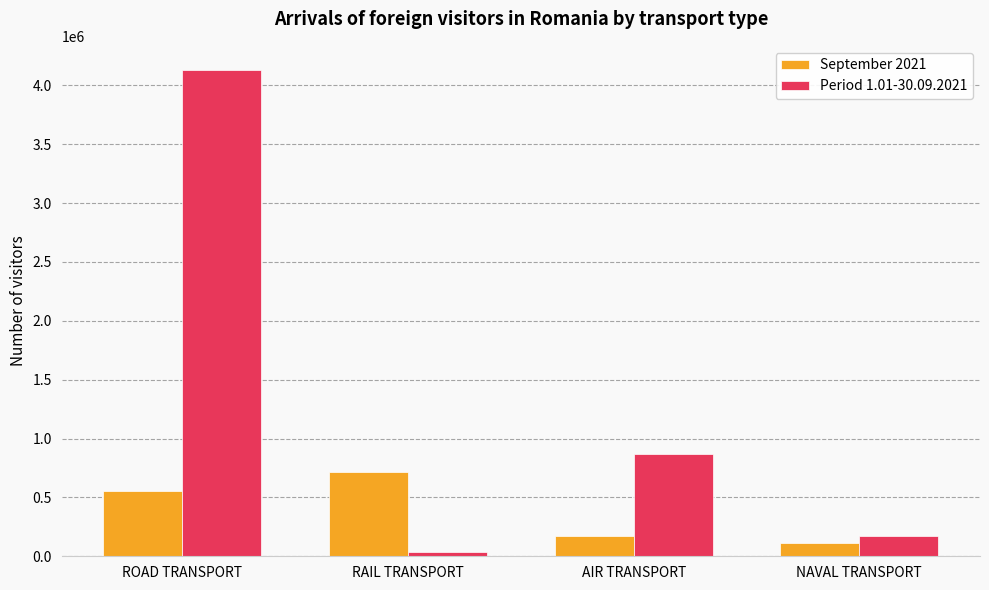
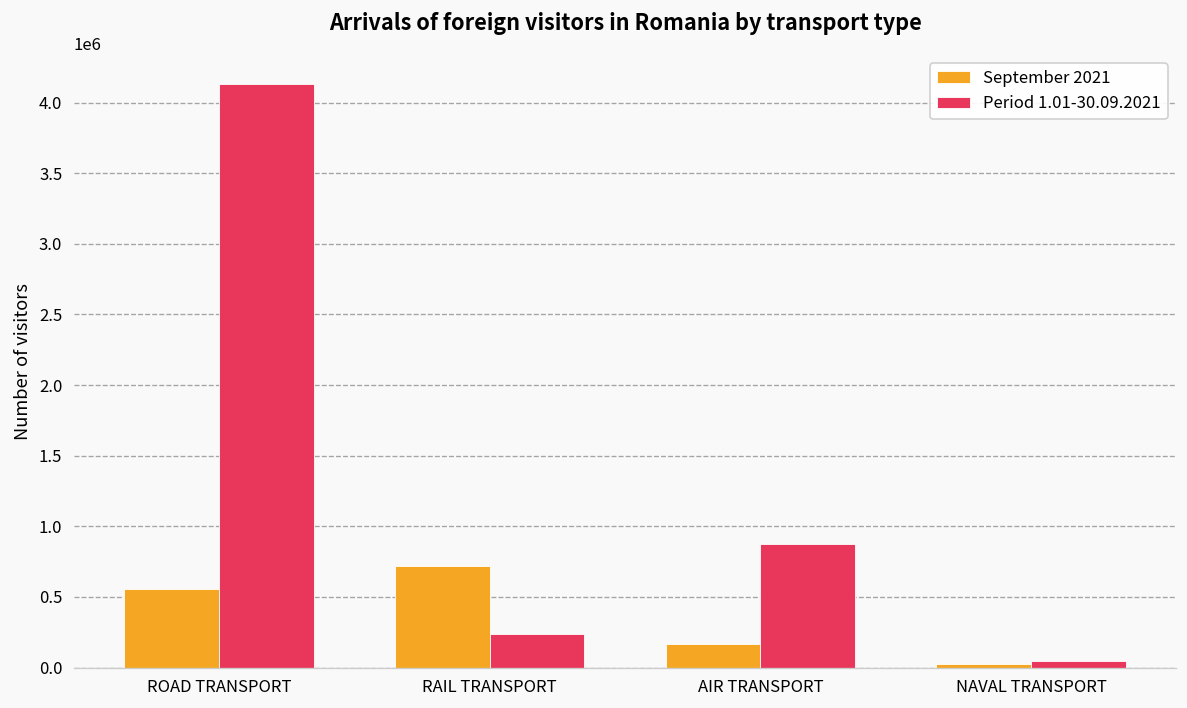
  {
    "September 2021": {
      "ROAD TRANSPORT": 550000,
      "RAIL TRANSPORT": 720000,
      "AIR TRANSPORT": 170000,
-     "NAVAL TRANSPORT": 110000
+     "NAVAL TRANSPORT": 30000
    },
    "Period 1.01-30.09.2021": {
      "ROAD TRANSPORT": 4130000,
-     "RAIL TRANSPORT": 40000,
+     "RAIL TRANSPORT": 240000,
      "AIR TRANSPORT": 870000,
-     "NAVAL TRANSPORT": 180000
+     "NAVAL TRANSPORT": 50000
    }
  }
